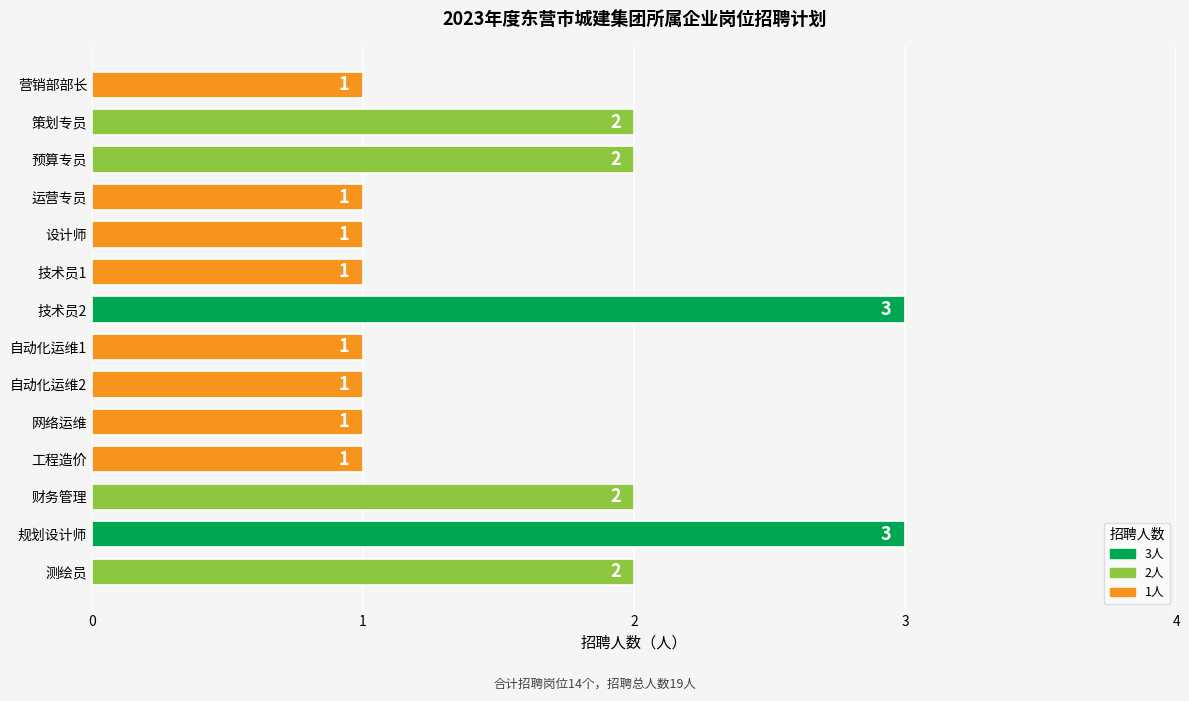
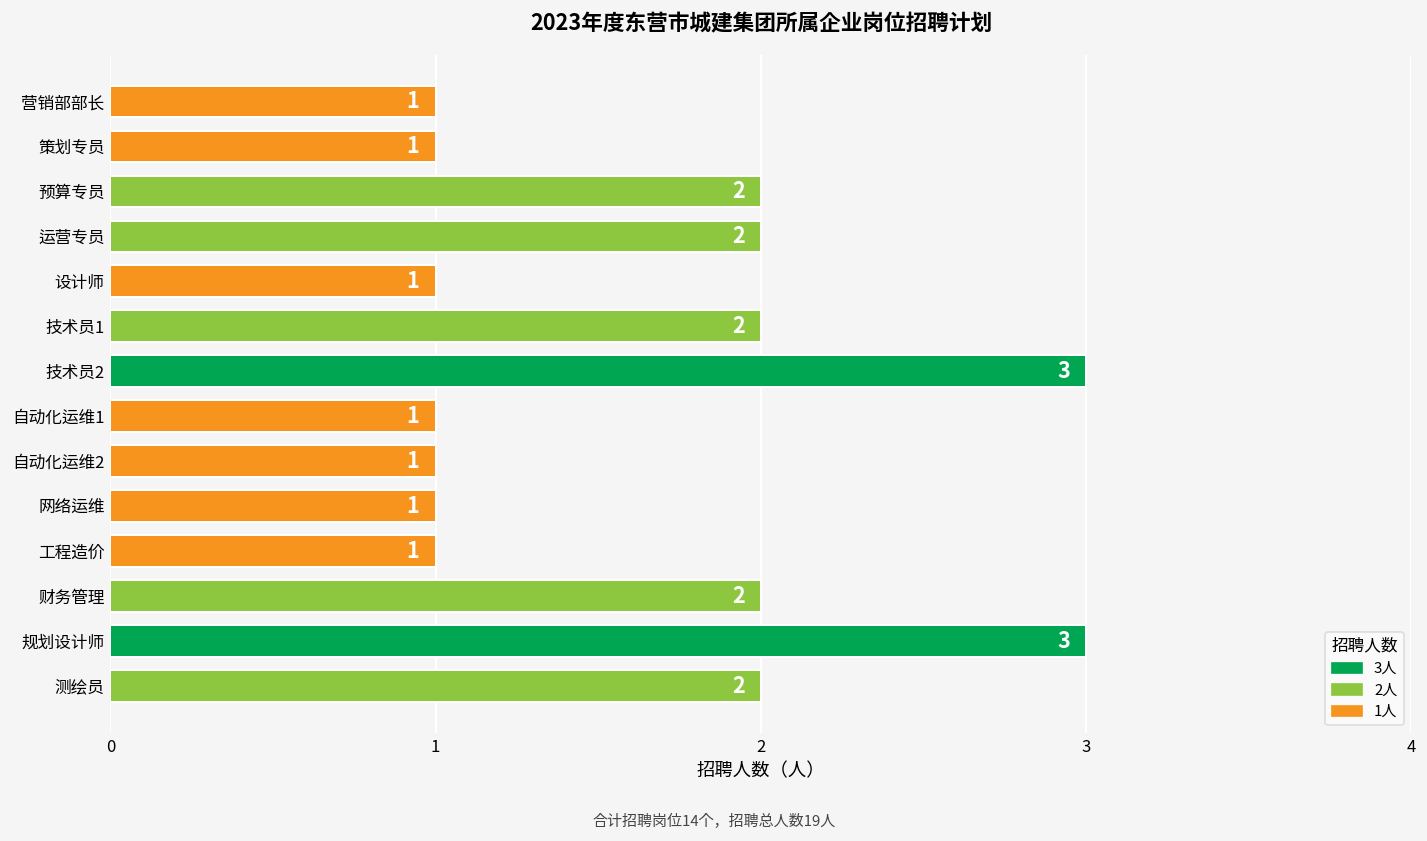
  {
    "营销部部长": 1,
-   "策划专员": 2,
+   "策划专员": 1,
    "预算专员": 2,
-   "运营专员": 1,
+   "运营专员": 2,
    "设计师": 1,
-   "技术员1": 1,
+   "技术员1": 2,
    "技术员2": 3,
    "自动化运维1": 1,
    "自动化运维2": 1,
    "网络运维": 1,
    "工程造价": 1,
    "财务管理": 2,
    "规划设计师": 3,
    "测绘员": 2
  }
